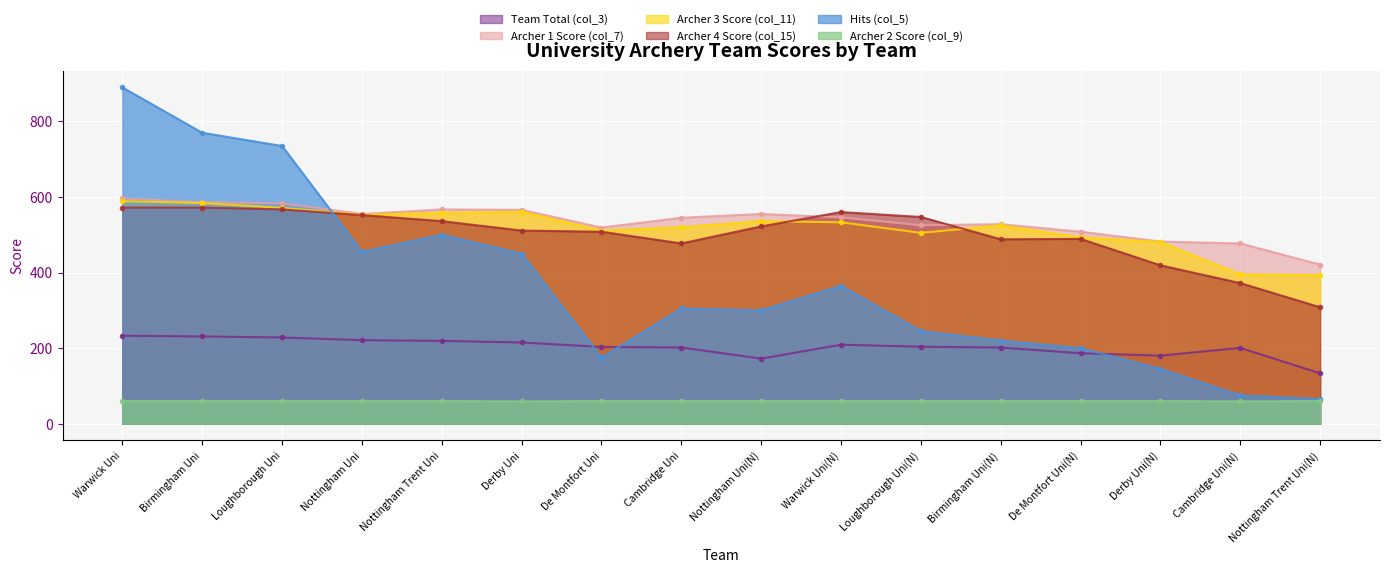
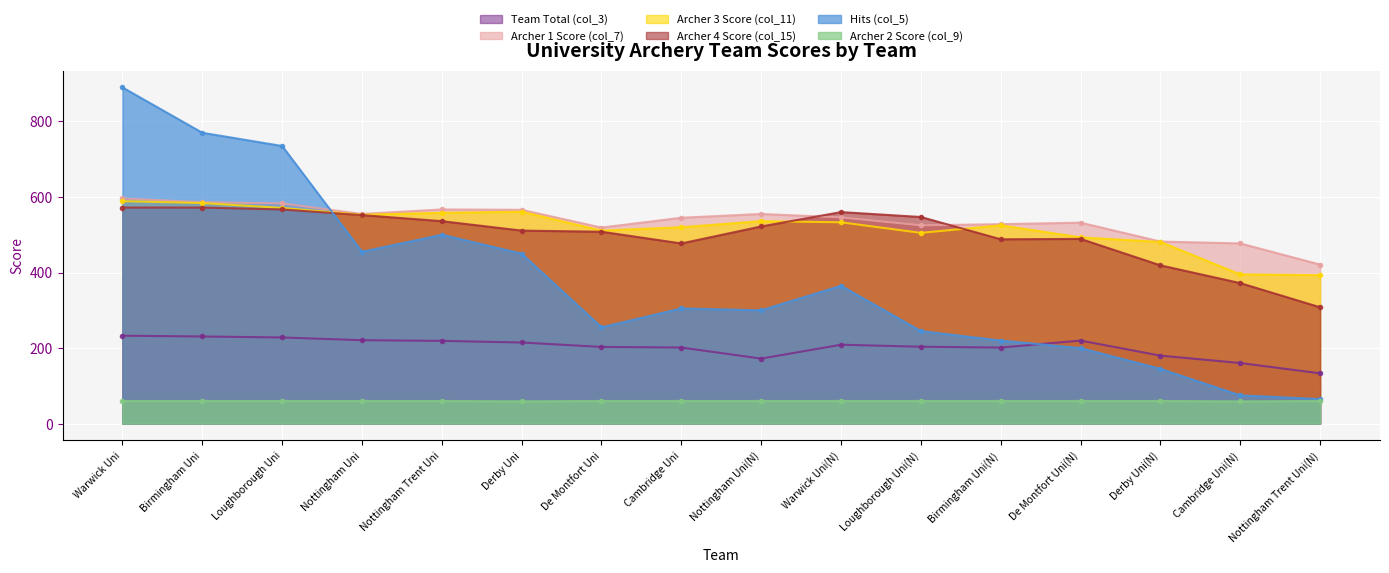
  {
    "Team Total (col_3)": {
      "Warwick Uni": 230,
      "Birmingham Uni": 230,
      "Loughborough Uni": 230,
      "Nottingham Uni": 220,
      "Nottingham Trent Uni": 220,
      "Derby Uni": 210,
      "De Montfort Uni": 200,
      "Cambridge Uni": 200,
      "Nottingham Uni(N)": 170,
      "Warwick Uni(N)": 210,
      "Loughborough Uni(N)": 200,
      "Birmingham Uni(N)": 200,
-     "De Montfort Uni(N)": 190,
+     "De Montfort Uni(N)": 220,
      "Derby Uni(N)": 180,
-     "Cambridge Uni(N)": 200,
+     "Cambridge Uni(N)": 160,
      "Nottingham Trent Uni(N)": 130
    },
    "Archer 1 Score (col_7)": {
      "Warwick Uni": 600,
      "Loughborough Uni": 580,
      "Nottingham Trent Uni": 570,
      "De Montfort Uni": 520,
      "Cambridge Uni": 550,
      "Nottingham Uni(N)": 560,
      "Warwick Uni(N)": 550,
      "Loughborough Uni(N)": 530,
-     "De Montfort Uni(N)": 510,
+     "De Montfort Uni(N)": 530,
      "Cambridge Uni(N)": 480,
      "Nottingham Trent Uni(N)": 420
    },
    "Archer 3 Score (col_11)": {
      "Warwick Uni": 590,
      "Nottingham Trent Uni": 560,
      "Cambridge Uni": 520,
      "Nottingham Uni(N)": 540,
      "Warwick Uni(N)": 530,
      "Loughborough Uni(N)": 510,
      "Cambridge Uni(N)": 400,
      "Nottingham Trent Uni(N)": 390
    },
    "Archer 4 Score (col_15)": {
      "Warwick Uni": 570,
      "Birmingham Uni": 570,
      "Nottingham Trent Uni": 540,
      "Derby Uni": 510,
      "Cambridge Uni": 480,
      "Nottingham Uni(N)": 520,
      "Warwick Uni(N)": 560,
      "Loughborough Uni(N)": 550,
      "Birmingham Uni(N)": 490,
      "Derby Uni(N)": 420,
      "Cambridge Uni(N)": 370,
      "Nottingham Trent Uni(N)": 310
    },
    "Hits (col_5)": {
      "Warwick Uni": 890,
      "Birmingham Uni": 770,
      "Loughborough Uni": 740,
      "Nottingham Uni": 460,
      "Nottingham Trent Uni": 500,
      "Derby Uni": 450,
-     "De Montfort Uni": 180,
+     "De Montfort Uni": 260,
      "Cambridge Uni": 310,
      "Nottingham Uni(N)": 300,
      "Warwick Uni(N)": 370,
      "Loughborough Uni(N)": 250,
      "Birmingham Uni(N)": 220,
      "De Montfort Uni(N)": 200,
      "Derby Uni(N)": 150,
      "Cambridge Uni(N)": 80
    },
    "Archer 2 Score (col_9)": {
      "Warwick Uni": 60,
      "Birmingham Uni": 60,
      "Loughborough Uni": 60,
      "Nottingham Uni": 60,
      "Nottingham Trent Uni": 60,
      "Derby Uni": 60,
      "De Montfort Uni": 60,
      "Cambridge Uni": 60,
      "Nottingham Uni(N)": 60,
      "Warwick Uni(N)": 60,
      "Loughborough Uni(N)": 60,
      "Birmingham Uni(N)": 60,
      "De Montfort Uni(N)": 60,
      "Derby Uni(N)": 60,
      "Cambridge Uni(N)": 60
    }
  }
